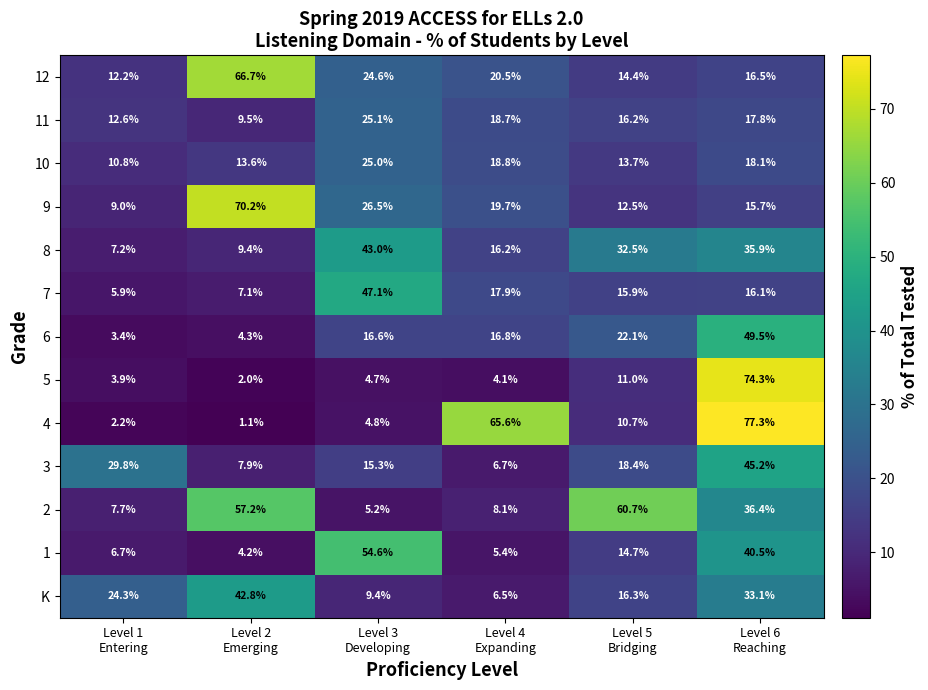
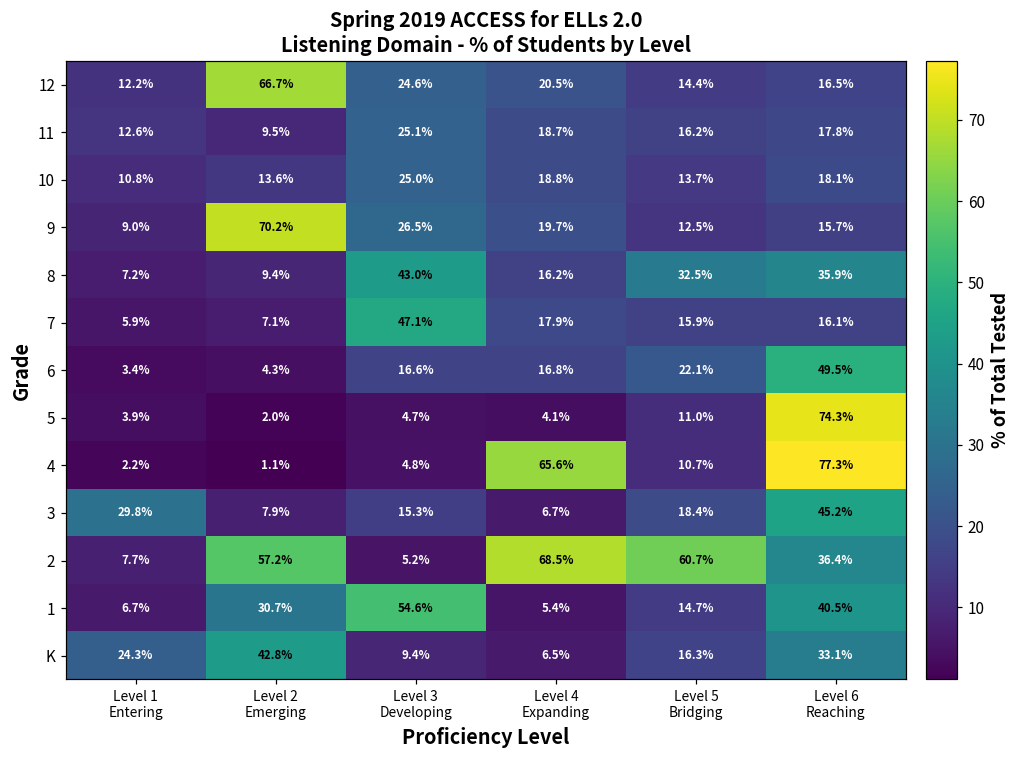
  {
    "12": {
      "Level 1 Entering": "12.2%",
      "Level 2 Emerging": "66.7%",
      "Level 3 Developing": "24.6%",
      "Level 4 Expanding": "20.5%",
      "Level 5 Bridging": "14.4%",
      "Level 6 Reaching": "16.5%"
    },
    "11": {
      "Level 1 Entering": "12.6%",
      "Level 2 Emerging": "9.5%",
      "Level 3 Developing": "25.1%",
      "Level 4 Expanding": "18.7%",
      "Level 5 Bridging": "16.2%",
      "Level 6 Reaching": "17.8%"
    },
    "10": {
      "Level 1 Entering": "10.8%",
      "Level 2 Emerging": "13.6%",
      "Level 3 Developing": "25.0%",
      "Level 4 Expanding": "18.8%",
      "Level 5 Bridging": "13.7%",
      "Level 6 Reaching": "18.1%"
    },
    "9": {
      "Level 1 Entering": "9.0%",
      "Level 2 Emerging": "70.2%",
      "Level 3 Developing": "26.5%",
      "Level 4 Expanding": "19.7%",
      "Level 5 Bridging": "12.5%",
      "Level 6 Reaching": "15.7%"
    },
    "8": {
      "Level 1 Entering": "7.2%",
      "Level 2 Emerging": "9.4%",
      "Level 3 Developing": "43.0%",
      "Level 4 Expanding": "16.2%",
      "Level 5 Bridging": "32.5%",
      "Level 6 Reaching": "35.9%"
    },
    "7": {
      "Level 1 Entering": "5.9%",
      "Level 2 Emerging": "7.1%",
      "Level 3 Developing": "47.1%",
      "Level 4 Expanding": "17.9%",
      "Level 5 Bridging": "15.9%",
      "Level 6 Reaching": "16.1%"
    },
    "6": {
      "Level 1 Entering": "3.4%",
      "Level 2 Emerging": "4.3%",
      "Level 3 Developing": "16.6%",
      "Level 4 Expanding": "16.8%",
      "Level 5 Bridging": "22.1%",
      "Level 6 Reaching": "49.5%"
    },
    "5": {
      "Level 1 Entering": "3.9%",
      "Level 2 Emerging": "2.0%",
      "Level 3 Developing": "4.7%",
      "Level 4 Expanding": "4.1%",
      "Level 5 Bridging": "11.0%",
      "Level 6 Reaching": "74.3%"
    },
    "4": {
      "Level 1 Entering": "2.2%",
      "Level 2 Emerging": "1.1%",
      "Level 3 Developing": "4.8%",
      "Level 4 Expanding": "65.6%",
      "Level 5 Bridging": "10.7%",
      "Level 6 Reaching": "77.3%"
    },
    "3": {
      "Level 1 Entering": "29.8%",
      "Level 2 Emerging": "7.9%",
      "Level 3 Developing": "15.3%",
      "Level 4 Expanding": "6.7%",
      "Level 5 Bridging": "18.4%",
      "Level 6 Reaching": "45.2%"
    },
    "2": {
      "Level 1 Entering": "7.7%",
      "Level 2 Emerging": "57.2%",
      "Level 3 Developing": "5.2%",
-     "Level 4 Expanding": "8.1%",
+     "Level 4 Expanding": "68.5%",
      "Level 5 Bridging": "60.7%",
      "Level 6 Reaching": "36.4%"
    },
    "1": {
      "Level 1 Entering": "6.7%",
-     "Level 2 Emerging": "4.2%",
+     "Level 2 Emerging": "30.7%",
      "Level 3 Developing": "54.6%",
      "Level 4 Expanding": "5.4%",
      "Level 5 Bridging": "14.7%",
      "Level 6 Reaching": "40.5%"
    },
    "K": {
      "Level 1 Entering": "24.3%",
      "Level 2 Emerging": "42.8%",
      "Level 3 Developing": "9.4%",
      "Level 4 Expanding": "6.5%",
      "Level 5 Bridging": "16.3%",
      "Level 6 Reaching": "33.1%"
    }
  }
